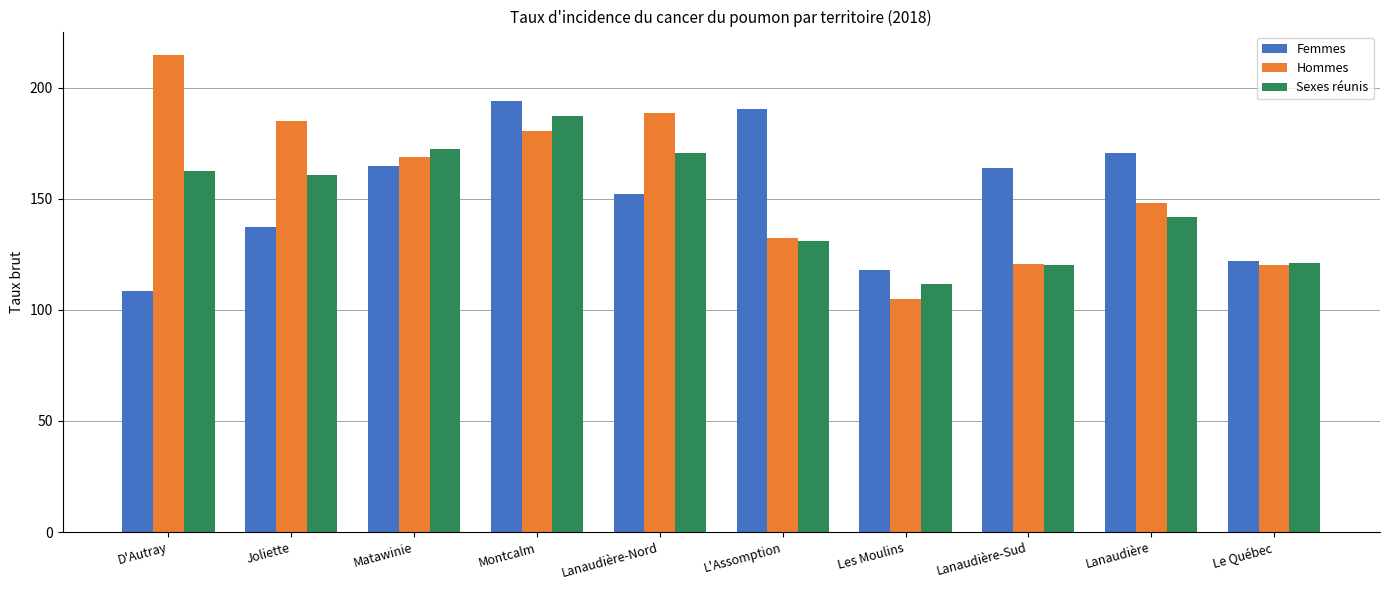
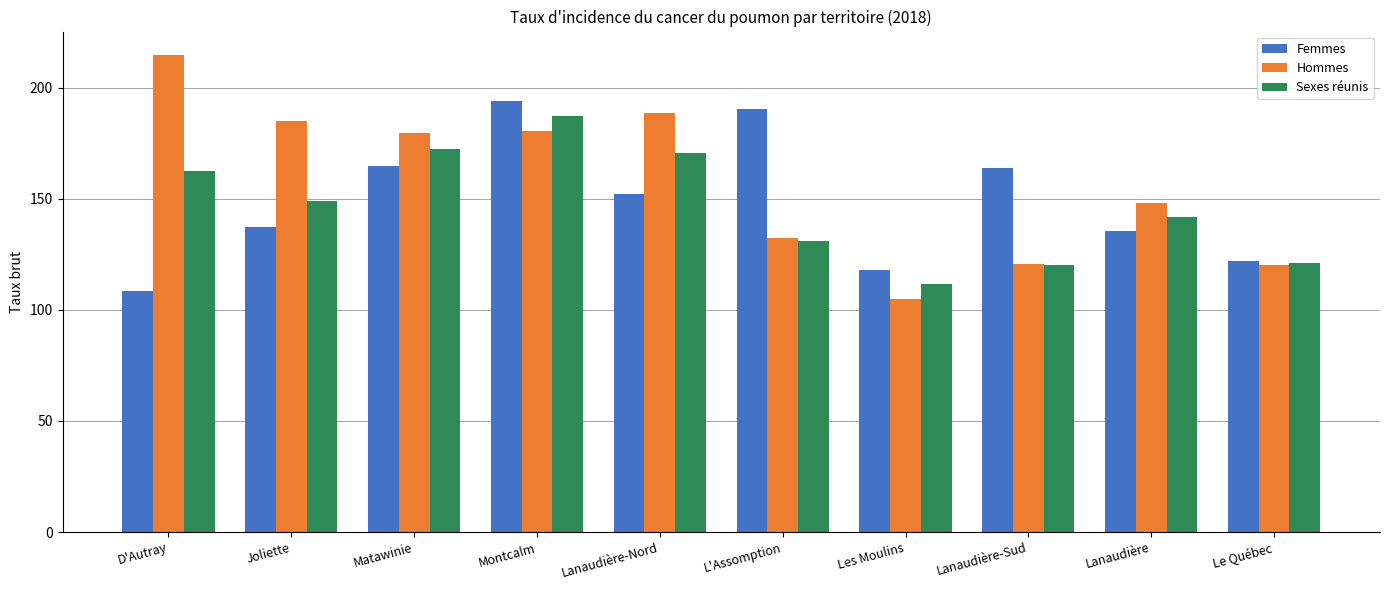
  {
    "Femmes": {
      "D'Autray": 109,
      "Joliette": 137,
      "Matawinie": 165,
      "Montcalm": 194,
      "Lanaudière-Nord": 152,
      "L'Assomption": 190,
      "Les Moulins": 118,
      "Lanaudière-Sud": 164,
-     "Lanaudière": 171,
+     "Lanaudière": 135,
      "Le Québec": 122
    },
    "Hommes": {
      "D'Autray": 215,
      "Joliette": 185,
-     "Matawinie": 169,
+     "Matawinie": 179,
      "Montcalm": 181,
      "Lanaudière-Nord": 188,
      "L'Assomption": 132,
      "Les Moulins": 105,
      "Lanaudière-Sud": 121,
      "Lanaudière": 148,
      "Le Québec": 120
    },
    "Sexes réunis": {
      "D'Autray": 162,
-     "Joliette": 161,
+     "Joliette": 149,
      "Matawinie": 172,
      "Montcalm": 187,
      "Lanaudière-Nord": 171,
      "L'Assomption": 131,
      "Les Moulins": 111,
      "Lanaudière-Sud": 120,
      "Lanaudière": 142,
      "Le Québec": 121
    }
  }
